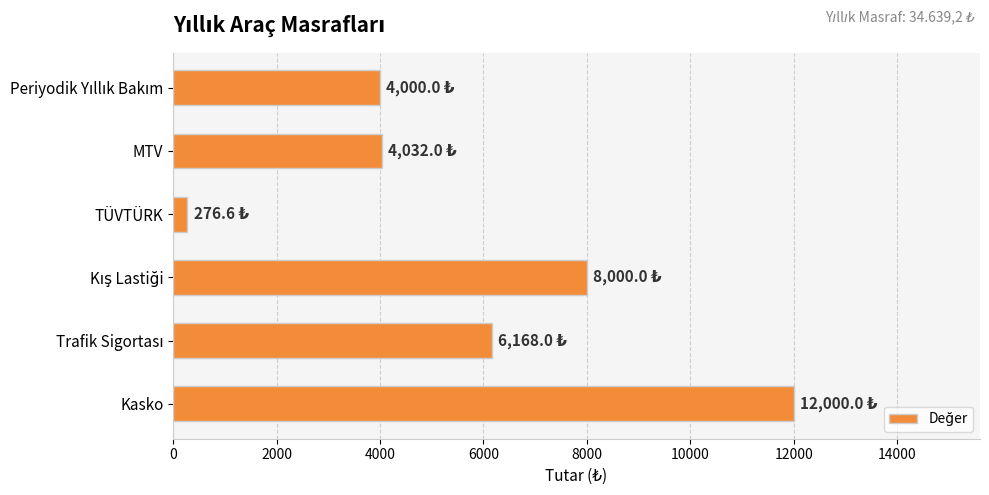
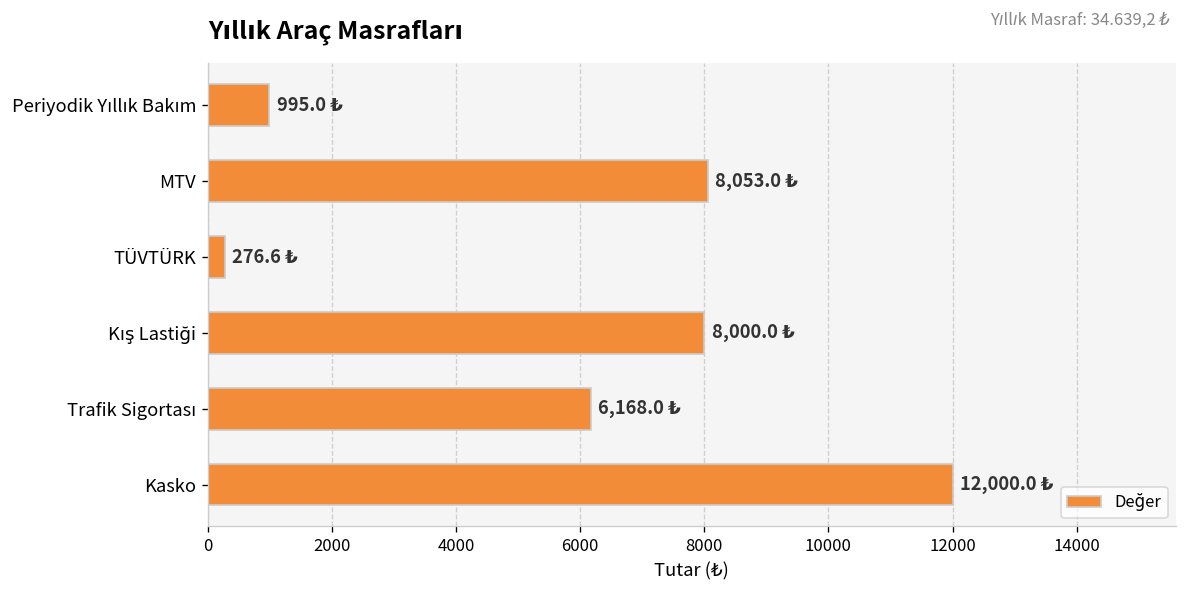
  {
-   "Periyodik Yıllık Bakım": "4,000.0",
-   "MTV": "4,032.0",
+   "Periyodik Yıllık Bakım": "995.0",
+   "MTV": "8,053.0",
    "TÜVTÜRK": "276.6",
    "Kış Lastiği": "8,000.0",
    "Trafik Sigortası": "6,168.0",
    "Kasko": "12,000.0"
  }
